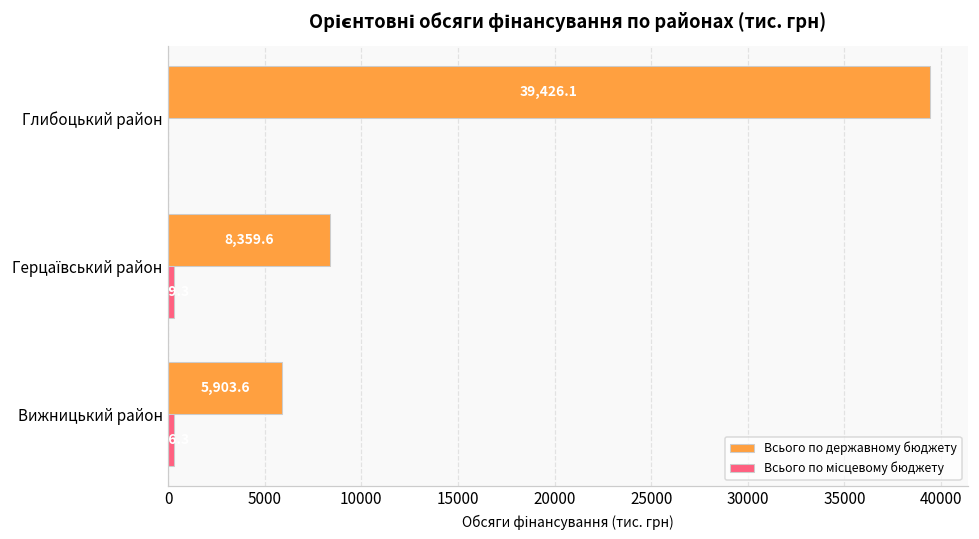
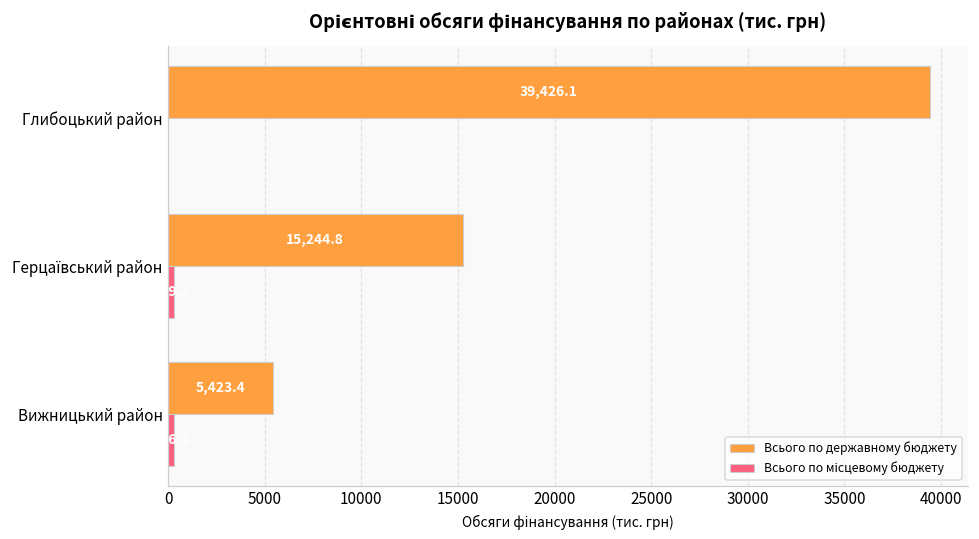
  {
    "Всього по державному бюджету": {
      "Глибоцький район": "39,426.1",
-     "Герцаївський район": "8,359.6",
-     "Вижницький район": "5,903.6"
+     "Герцаївський район": "15,244.8",
+     "Вижницький район": "5,423.4"
    },
    "Всього по місцевому бюджету": {
      "Глибоцький район": "0",
      "Герцаївський район": "300",
      "Вижницький район": "300"
    }
  }
